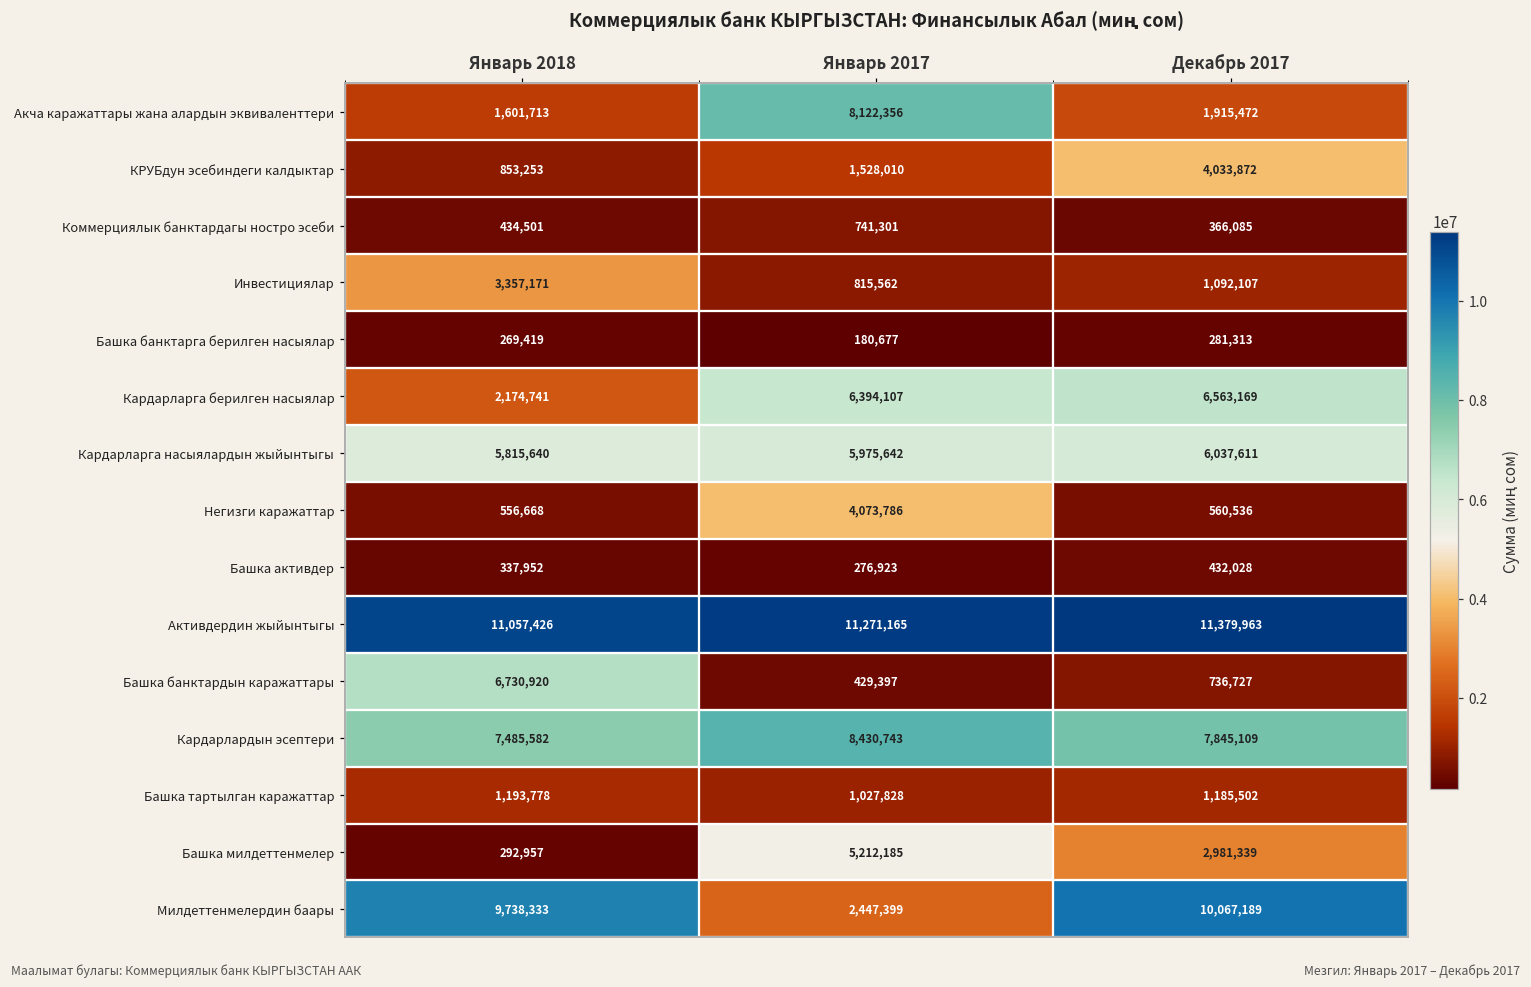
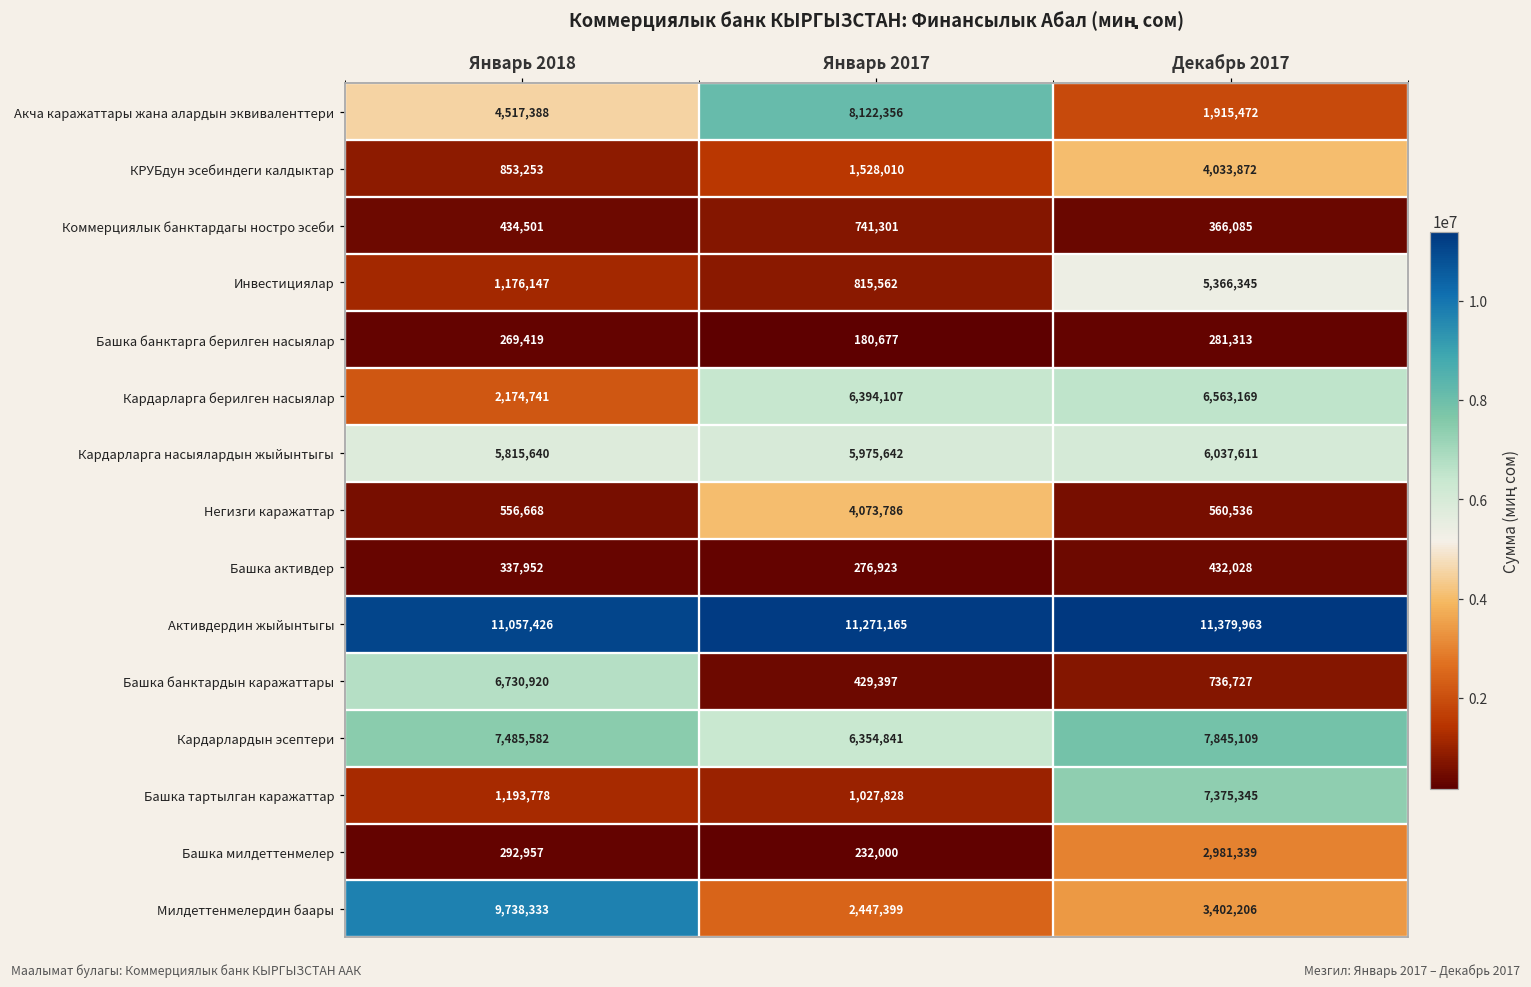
  {
    "Акча каражаттары жана алардын эквиваленттери": {
-     "Январь 2018": "1,601,713",
+     "Январь 2018": "4,517,388",
      "Январь 2017": "8,122,356",
      "Декабрь 2017": "1,915,472"
    },
    "КРУБдун эсебиндеги калдыктар": {
      "Январь 2018": "853,253",
      "Январь 2017": "1,528,010",
      "Декабрь 2017": "4,033,872"
    },
    "Коммерциялык банктардагы ностро эсеби": {
      "Январь 2018": "434,501",
      "Январь 2017": "741,301",
      "Декабрь 2017": "366,085"
    },
    "Инвестициялар": {
-     "Январь 2018": "3,357,171",
+     "Январь 2018": "1,176,147",
      "Январь 2017": "815,562",
-     "Декабрь 2017": "1,092,107"
+     "Декабрь 2017": "5,366,345"
    },
    "Башка банктарга берилген насыялар": {
      "Январь 2018": "269,419",
      "Январь 2017": "180,677",
      "Декабрь 2017": "281,313"
    },
    "Кардарларга берилген насыялар": {
      "Январь 2018": "2,174,741",
      "Январь 2017": "6,394,107",
      "Декабрь 2017": "6,563,169"
    },
    "Кардарларга насыялардын жыйынтыгы": {
      "Январь 2018": "5,815,640",
      "Январь 2017": "5,975,642",
      "Декабрь 2017": "6,037,611"
    },
    "Негизги каражаттар": {
      "Январь 2018": "556,668",
      "Январь 2017": "4,073,786",
      "Декабрь 2017": "560,536"
    },
    "Башка активдер": {
      "Январь 2018": "337,952",
      "Январь 2017": "276,923",
      "Декабрь 2017": "432,028"
    },
    "Активдердин жыйынтыгы": {
      "Январь 2018": "11,057,426",
      "Январь 2017": "11,271,165",
      "Декабрь 2017": "11,379,963"
    },
    "Башка банктардын каражаттары": {
      "Январь 2018": "6,730,920",
      "Январь 2017": "429,397",
      "Декабрь 2017": "736,727"
    },
    "Кардарлардын эсептери": {
      "Январь 2018": "7,485,582",
-     "Январь 2017": "8,430,743",
+     "Январь 2017": "6,354,841",
      "Декабрь 2017": "7,845,109"
    },
    "Башка тартылган каражаттар": {
      "Январь 2018": "1,193,778",
      "Январь 2017": "1,027,828",
-     "Декабрь 2017": "1,185,502"
+     "Декабрь 2017": "7,375,345"
    },
    "Башка милдеттенмелер": {
      "Январь 2018": "292,957",
-     "Январь 2017": "5,212,185",
+     "Январь 2017": "232,000",
      "Декабрь 2017": "2,981,339"
    },
    "Милдеттенмелердин баары": {
      "Январь 2018": "9,738,333",
      "Январь 2017": "2,447,399",
-     "Декабрь 2017": "10,067,189"
+     "Декабрь 2017": "3,402,206"
    }
  }
